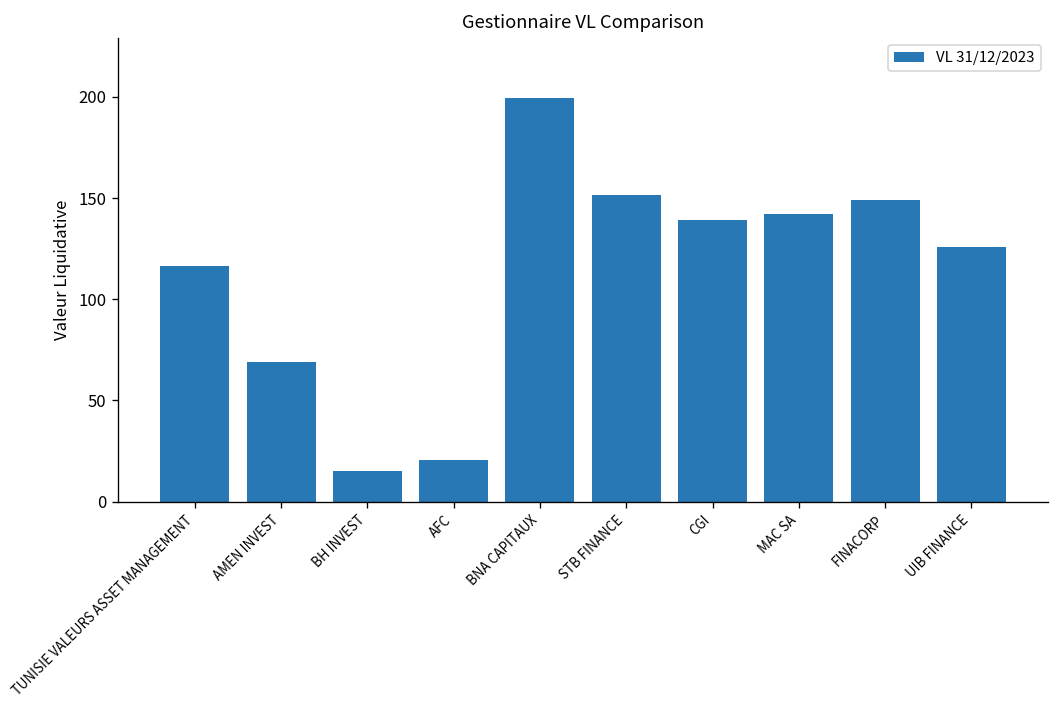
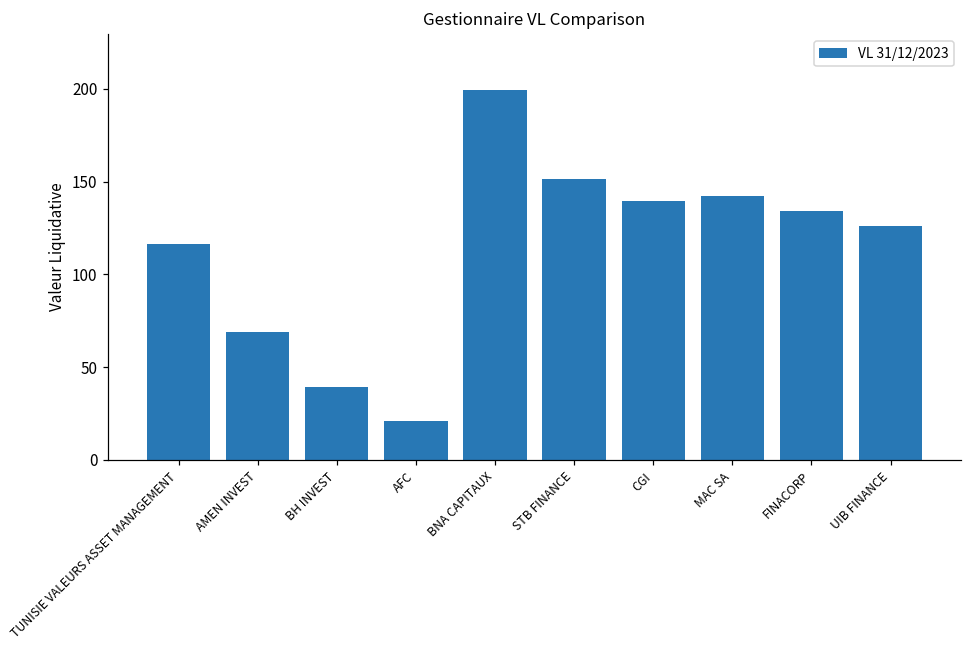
  {
    "TUNISIE VALEURS ASSET MANAGEMENT": 116,
    "AMEN INVEST": 69,
-   "BH INVEST": 15,
+   "BH INVEST": 39,
    "AFC": 21,
    "BNA CAPITAUX": 199,
    "STB FINANCE": 152,
    "CGI": 139,
    "MAC SA": 142,
-   "FINACORP": 149,
+   "FINACORP": 134,
    "UIB FINANCE": 126
  }
